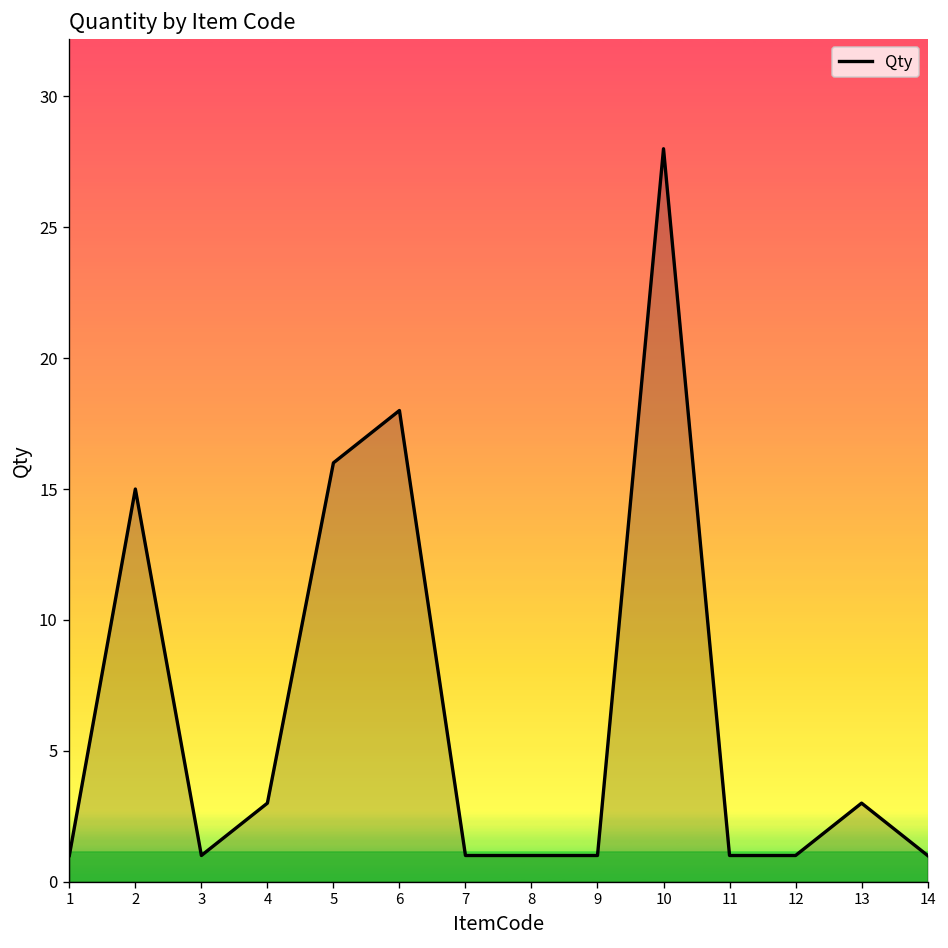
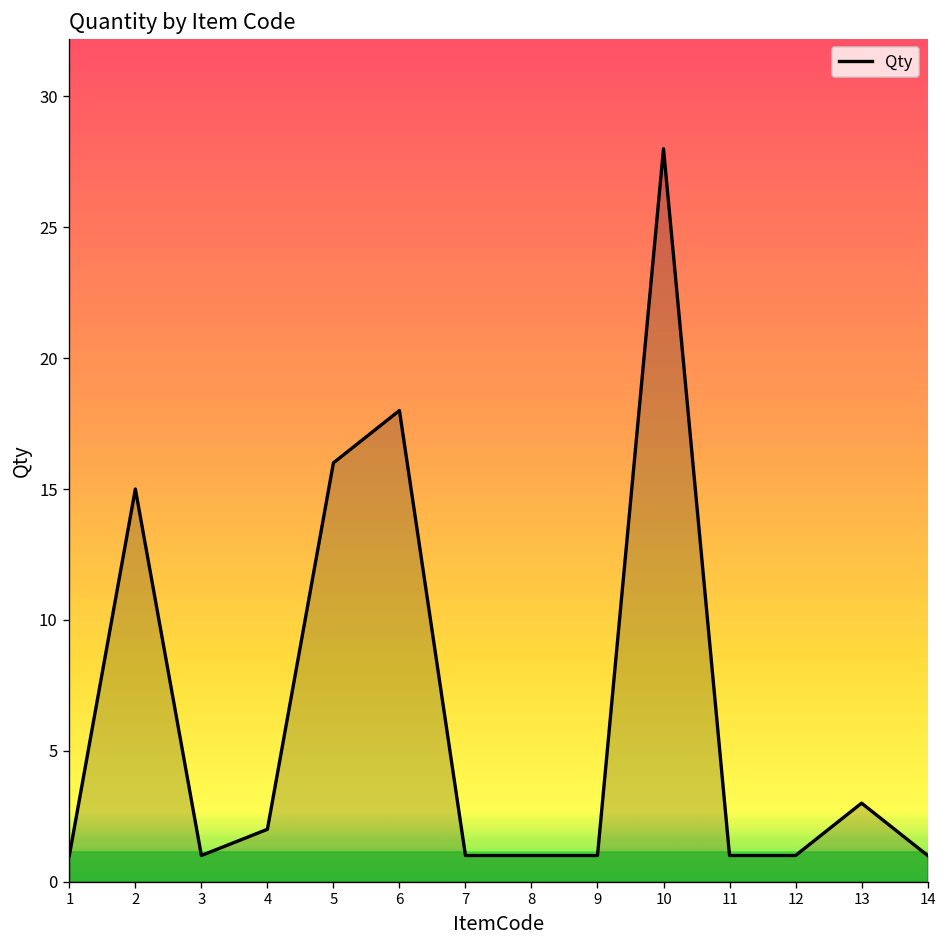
  {
    "2": 15,
-   "4": 3,
+   "4": 2,
    "5": 16,
    "6": 18,
    "10": 28,
    "13": 3
  }
